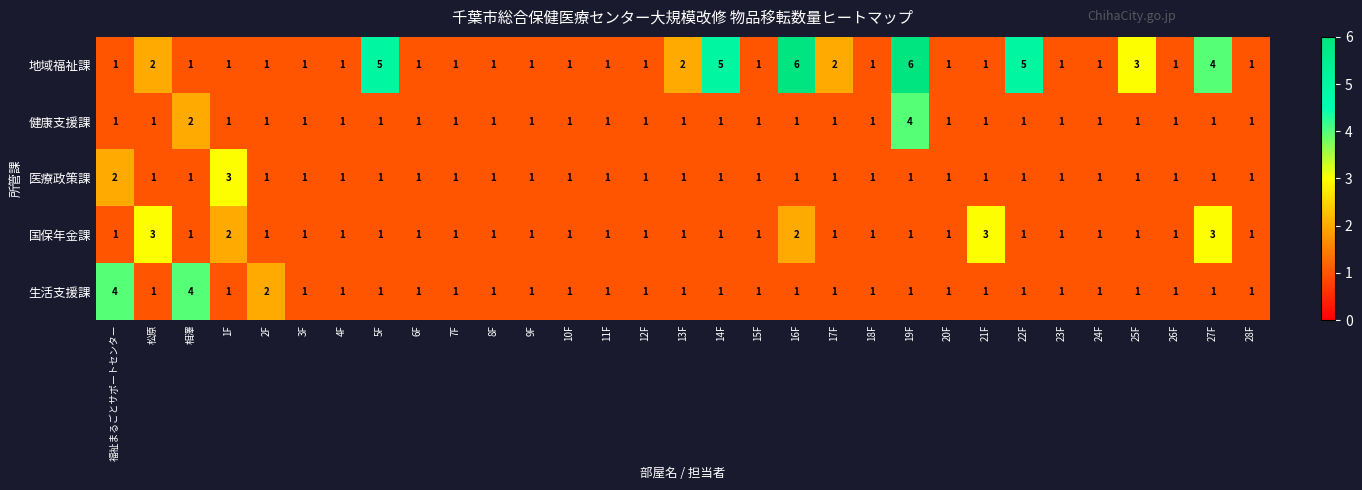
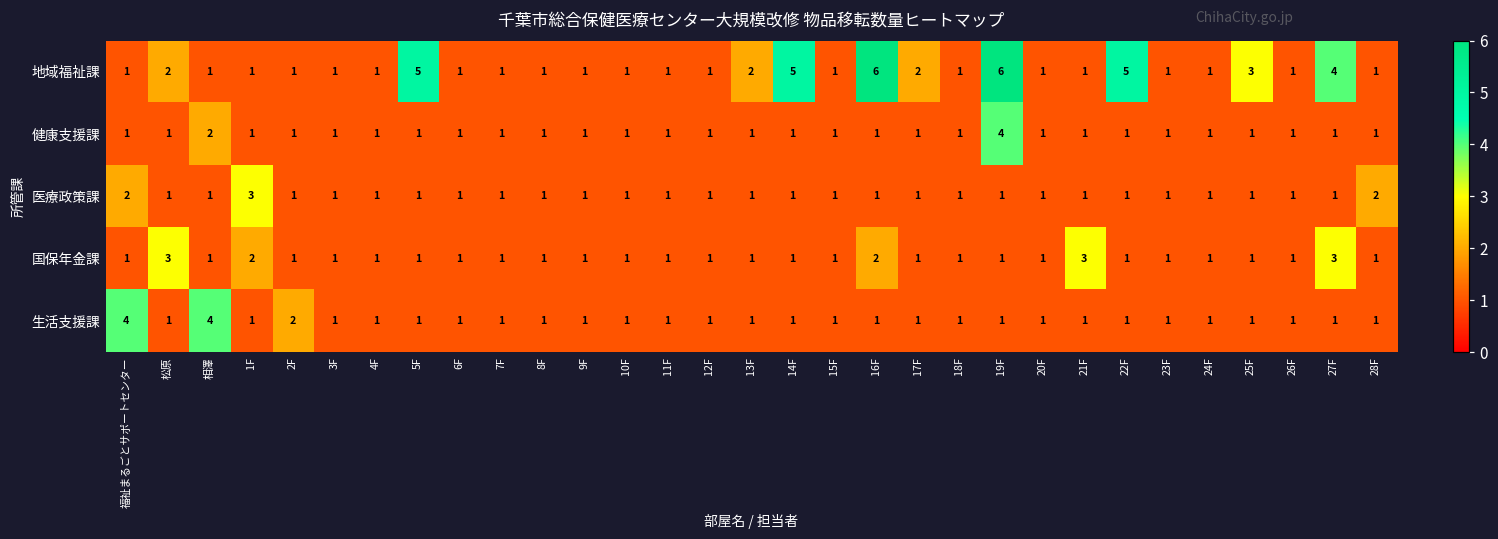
  {
    "地域福祉課": {
      "福祉まるごとサポートセンター": 1,
      "松原": 2,
      "相澤": 1,
      "1F": 1,
      "2F": 1,
      "3F": 1,
      "4F": 1,
      "5F": 5,
      "6F": 1,
      "7F": 1,
      "8F": 1,
      "9F": 1,
      "10F": 1,
      "11F": 1,
      "12F": 1,
      "13F": 2,
      "14F": 5,
      "15F": 1,
      "16F": 6,
      "17F": 2,
      "18F": 1,
      "19F": 6,
      "20F": 1,
      "21F": 1,
      "22F": 5,
      "23F": 1,
      "24F": 1,
      "25F": 3,
      "26F": 1,
      "27F": 4,
      "28F": 1
    },
    "健康支援課": {
      "福祉まるごとサポートセンター": 1,
      "松原": 1,
      "相澤": 2,
      "1F": 1,
      "2F": 1,
      "3F": 1,
      "4F": 1,
      "5F": 1,
      "6F": 1,
      "7F": 1,
      "8F": 1,
      "9F": 1,
      "10F": 1,
      "11F": 1,
      "12F": 1,
      "13F": 1,
      "14F": 1,
      "15F": 1,
      "16F": 1,
      "17F": 1,
      "18F": 1,
      "19F": 4,
      "20F": 1,
      "21F": 1,
      "22F": 1,
      "23F": 1,
      "24F": 1,
      "25F": 1,
      "26F": 1,
      "27F": 1,
      "28F": 1
    },
    "医療政策課": {
      "福祉まるごとサポートセンター": 2,
      "松原": 1,
      "相澤": 1,
      "1F": 3,
      "2F": 1,
      "3F": 1,
      "4F": 1,
      "5F": 1,
      "6F": 1,
      "7F": 1,
      "8F": 1,
      "9F": 1,
      "10F": 1,
      "11F": 1,
      "12F": 1,
      "13F": 1,
      "14F": 1,
      "15F": 1,
      "16F": 1,
      "17F": 1,
      "18F": 1,
      "19F": 1,
      "20F": 1,
      "21F": 1,
      "22F": 1,
      "23F": 1,
      "24F": 1,
      "25F": 1,
      "26F": 1,
      "27F": 1,
-     "28F": 1
+     "28F": 2
    },
    "国保年金課": {
      "福祉まるごとサポートセンター": 1,
      "松原": 3,
      "相澤": 1,
      "1F": 2,
      "2F": 1,
      "3F": 1,
      "4F": 1,
      "5F": 1,
      "6F": 1,
      "7F": 1,
      "8F": 1,
      "9F": 1,
      "10F": 1,
      "11F": 1,
      "12F": 1,
      "13F": 1,
      "14F": 1,
      "15F": 1,
      "16F": 2,
      "17F": 1,
      "18F": 1,
      "19F": 1,
      "20F": 1,
      "21F": 3,
      "22F": 1,
      "23F": 1,
      "24F": 1,
      "25F": 1,
      "26F": 1,
      "27F": 3,
      "28F": 1
    },
    "生活支援課": {
      "福祉まるごとサポートセンター": 4,
      "松原": 1,
      "相澤": 4,
      "1F": 1,
      "2F": 2,
      "3F": 1,
      "4F": 1,
      "5F": 1,
      "6F": 1,
      "7F": 1,
      "8F": 1,
      "9F": 1,
      "10F": 1,
      "11F": 1,
      "12F": 1,
      "13F": 1,
      "14F": 1,
      "15F": 1,
      "16F": 1,
      "17F": 1,
      "18F": 1,
      "19F": 1,
      "20F": 1,
      "21F": 1,
      "22F": 1,
      "23F": 1,
      "24F": 1,
      "25F": 1,
      "26F": 1,
      "27F": 1,
      "28F": 1
    }
  }
